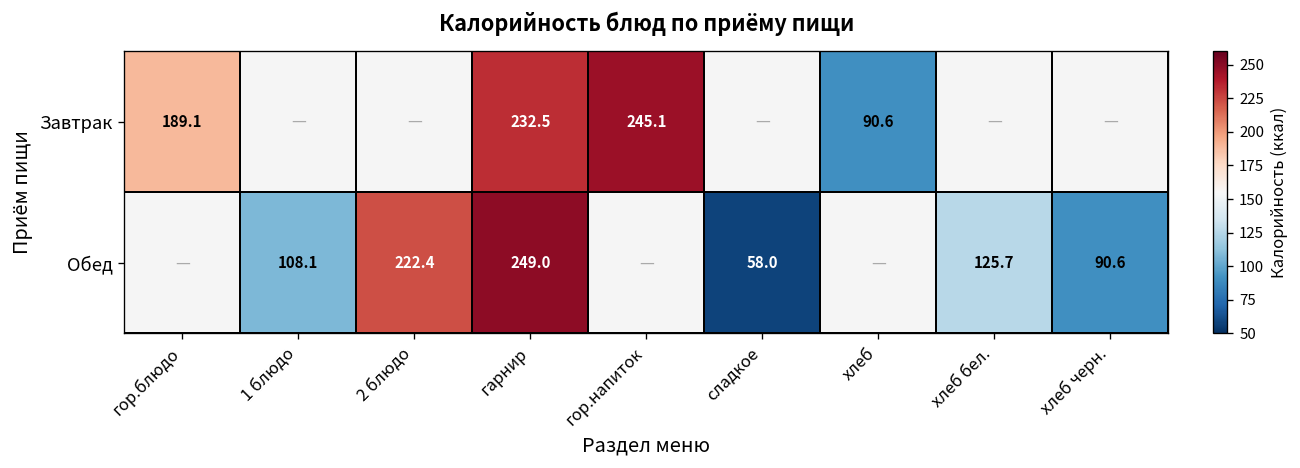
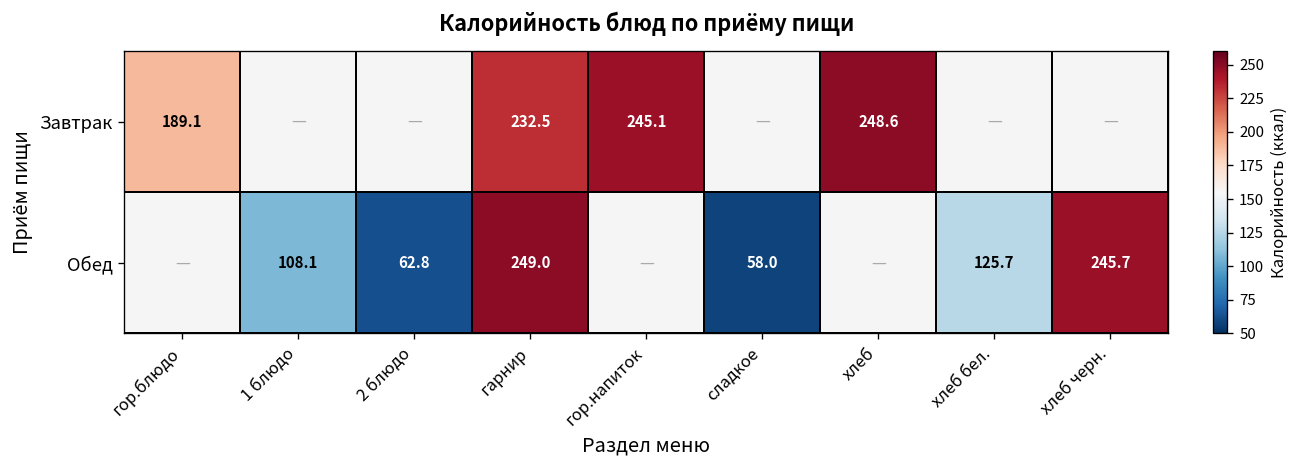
  {
    "Завтрак": {
      "гор.блюдо": 189.1,
      "гарнир": 232.5,
      "гор.напиток": 245.1,
-     "хлеб": 90.6
+     "хлеб": 248.6
    },
    "Обед": {
      "1 блюдо": 108.1,
-     "2 блюдо": 222.4,
+     "2 блюдо": 62.8,
      "гарнир": 249.0,
      "сладкое": 58.0,
      "хлеб бел.": 125.7,
-     "хлеб черн.": 90.6
+     "хлеб черн.": 245.7
    }
  }
